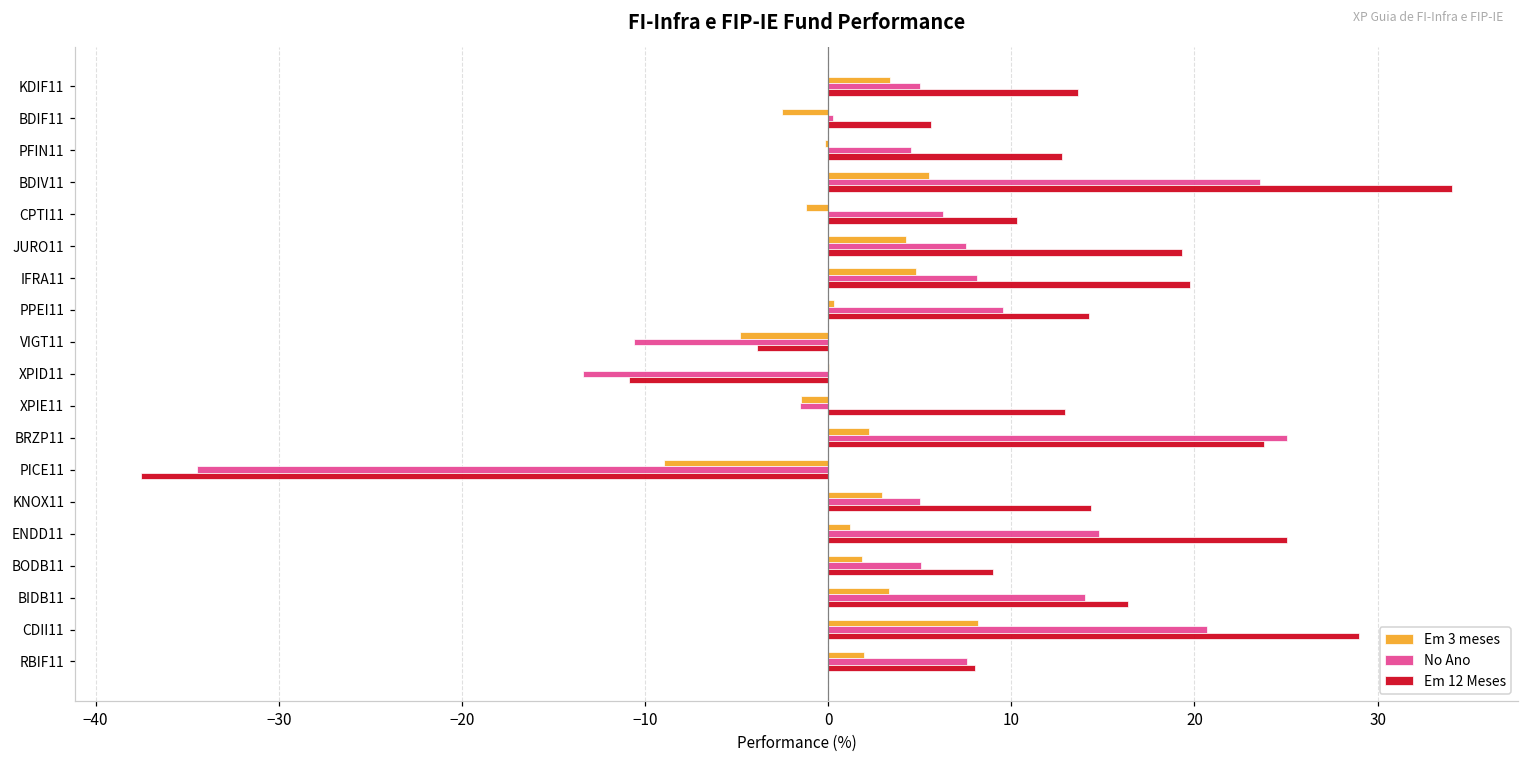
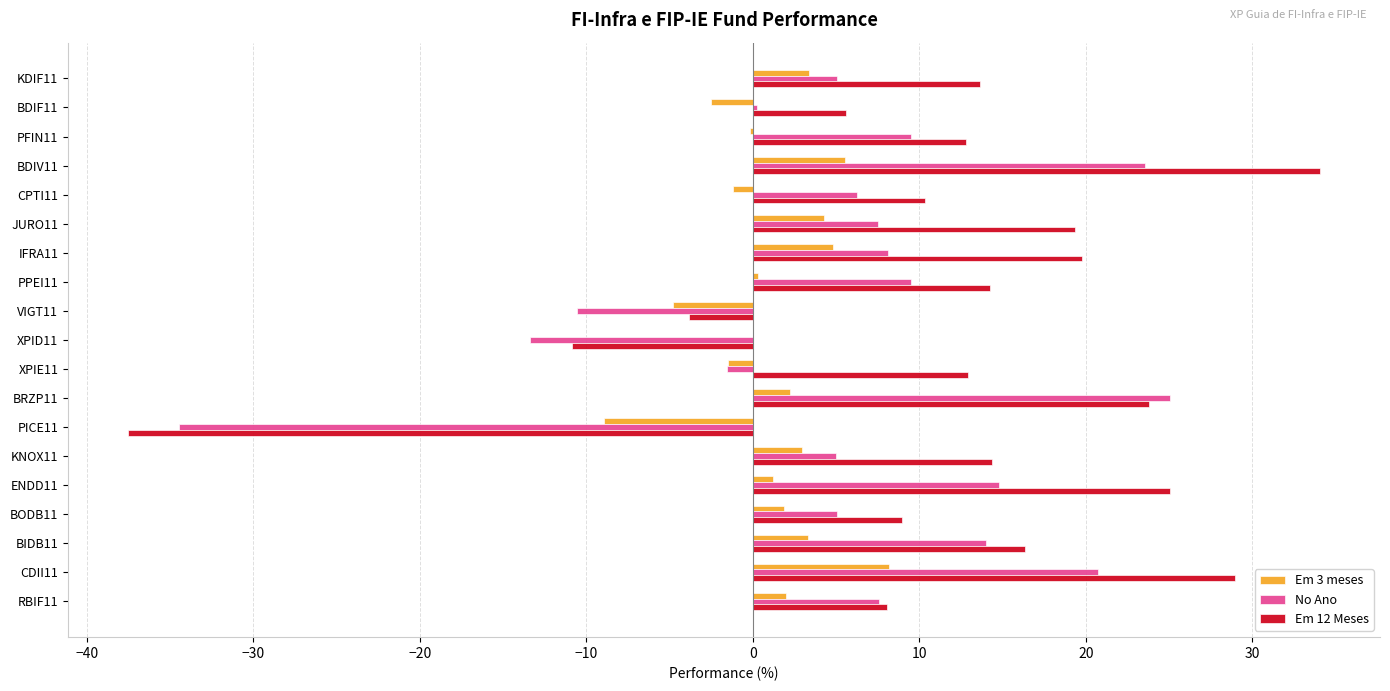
  {
    "Em 3 meses": {
      "KDIF11": 3.4,
      "BDIF11": -2.5,
      "PFIN11": -0.2,
      "BDIV11": 5.5,
      "CPTI11": -1.2,
      "JURO11": 4.2,
      "IFRA11": 4.8,
      "PPEI11": 0.3,
      "VIGT11": -4.8,
      "XPIE11": -1.5,
      "BRZP11": 2.2,
      "PICE11": -9.0,
      "KNOX11": 2.9,
      "ENDD11": 1.2,
      "BODB11": 1.9,
      "BIDB11": 3.3,
      "CDII11": 8.2,
      "RBIF11": 2.0
    },
    "No Ano": {
      "KDIF11": 5.0,
      "BDIF11": 0.3,
-     "PFIN11": 4.5,
+     "PFIN11": 9.5,
      "BDIV11": 23.6,
      "CPTI11": 6.3,
      "JURO11": 7.5,
      "IFRA11": 8.1,
      "PPEI11": 9.5,
      "VIGT11": -10.6,
      "XPID11": -13.4,
      "XPIE11": -1.6,
      "BRZP11": 25.0,
      "PICE11": -34.5,
      "KNOX11": 5.0,
      "ENDD11": 14.8,
      "BODB11": 5.0,
      "BIDB11": 14.0,
      "CDII11": 20.7,
      "RBIF11": 7.6
    },
    "Em 12 Meses": {
      "KDIF11": 13.6,
      "BDIF11": 5.6,
      "PFIN11": 12.8,
      "BDIV11": 34.1,
      "CPTI11": 10.3,
      "JURO11": 19.3,
      "IFRA11": 19.8,
      "PPEI11": 14.2,
      "VIGT11": -3.9,
      "XPID11": -10.9,
      "XPIE11": 12.9,
      "BRZP11": 23.8,
      "PICE11": -37.5,
      "KNOX11": 14.4,
      "ENDD11": 25.0,
      "BODB11": 9.0,
      "BIDB11": 16.4,
      "CDII11": 29.0,
      "RBIF11": 8.0
    }
  }
